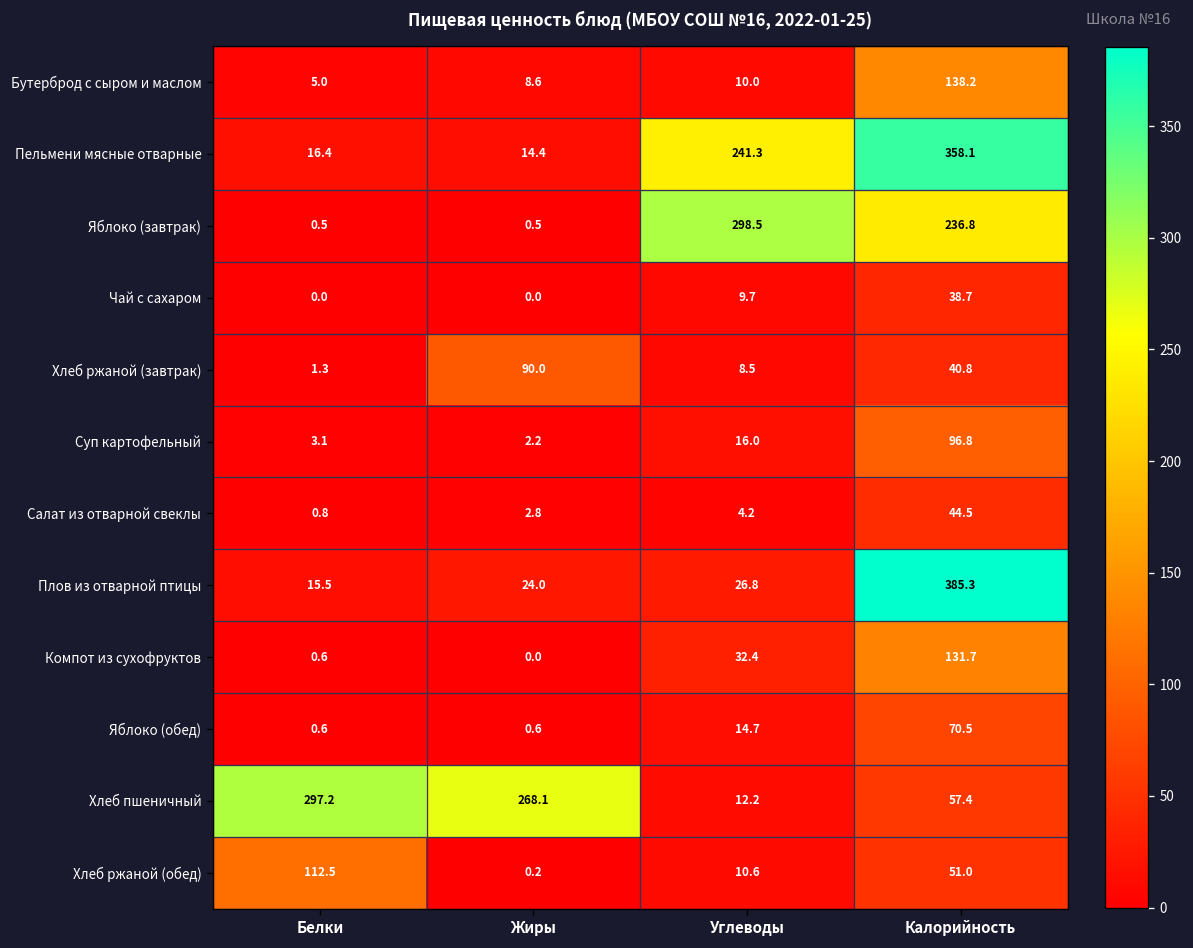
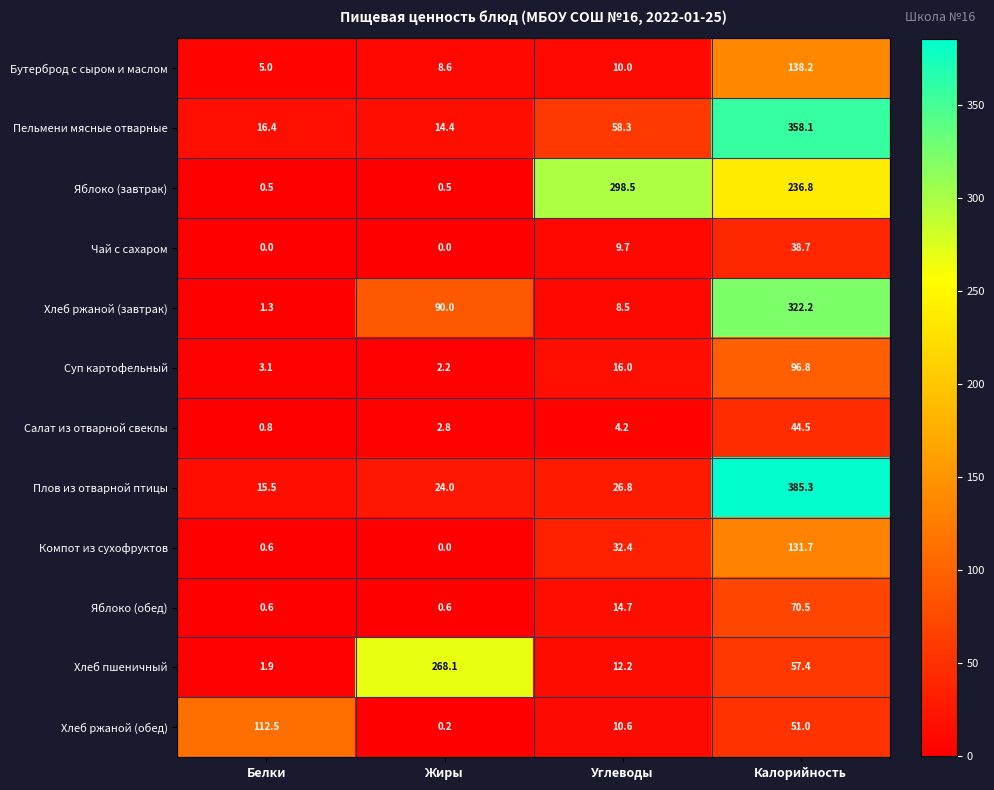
  {
    "Бутерброд с сыром и маслом": {
      "Белки": 5.0,
      "Жиры": 8.6,
      "Углеводы": 10.0,
      "Калорийность": 138.2
    },
    "Пельмени мясные отварные": {
      "Белки": 16.4,
      "Жиры": 14.4,
-     "Углеводы": 241.3,
+     "Углеводы": 58.3,
      "Калорийность": 358.1
    },
    "Яблоко (завтрак)": {
      "Белки": 0.5,
      "Жиры": 0.5,
      "Углеводы": 298.5,
      "Калорийность": 236.8
    },
    "Чай с сахаром": {
      "Белки": 0.0,
      "Жиры": 0.0,
      "Углеводы": 9.7,
      "Калорийность": 38.7
    },
    "Хлеб ржаной (завтрак)": {
      "Белки": 1.3,
      "Жиры": 90.0,
      "Углеводы": 8.5,
-     "Калорийность": 40.8
+     "Калорийность": 322.2
    },
    "Суп картофельный": {
      "Белки": 3.1,
      "Жиры": 2.2,
      "Углеводы": 16.0,
      "Калорийность": 96.8
    },
    "Салат из отварной свеклы": {
      "Белки": 0.8,
      "Жиры": 2.8,
      "Углеводы": 4.2,
      "Калорийность": 44.5
    },
    "Плов из отварной птицы": {
      "Белки": 15.5,
      "Жиры": 24.0,
      "Углеводы": 26.8,
      "Калорийность": 385.3
    },
    "Компот из сухофруктов": {
      "Белки": 0.6,
      "Жиры": 0.0,
      "Углеводы": 32.4,
      "Калорийность": 131.7
    },
    "Яблоко (обед)": {
      "Белки": 0.6,
      "Жиры": 0.6,
      "Углеводы": 14.7,
      "Калорийность": 70.5
    },
    "Хлеб пшеничный": {
-     "Белки": 297.2,
+     "Белки": 1.9,
      "Жиры": 268.1,
      "Углеводы": 12.2,
      "Калорийность": 57.4
    },
    "Хлеб ржаной (обед)": {
      "Белки": 112.5,
      "Жиры": 0.2,
      "Углеводы": 10.6,
      "Калорийность": 51.0
    }
  }
